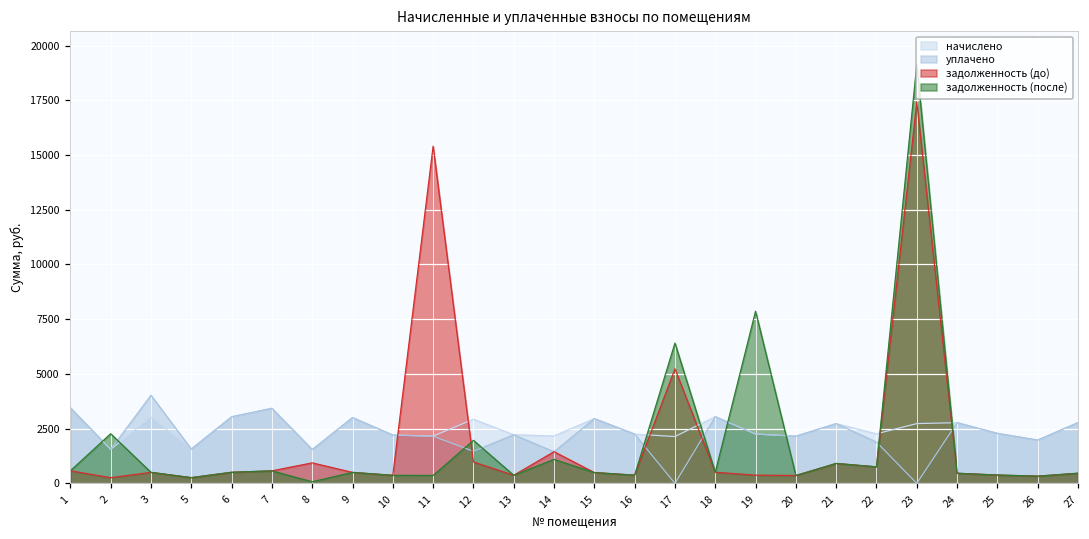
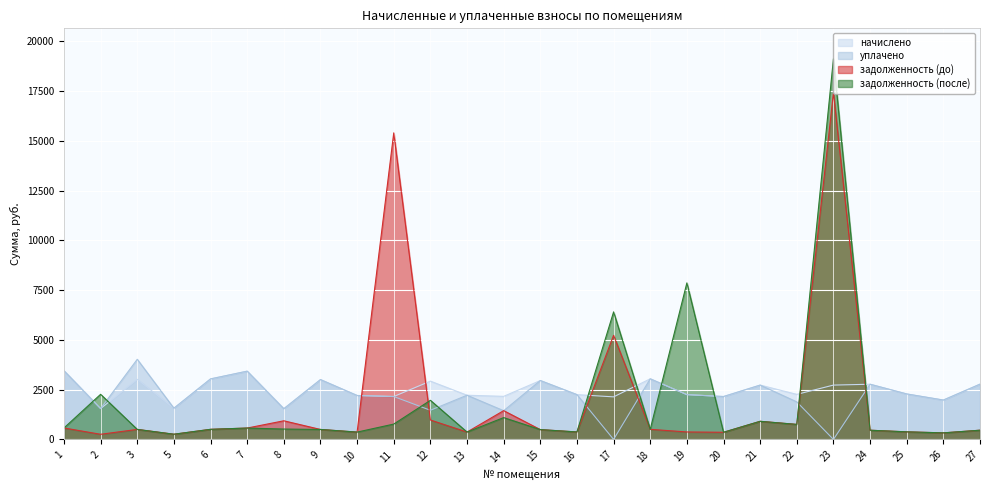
  {
    "задолженность (до)": {
      "2": 300,
      "8": 900,
      "11": 15400,
      "12": 1000,
      "17": 5200,
      "19": 400
    },
    "задолженность (после)": {
      "2": 2300,
-     "8": 100,
-     "11": 400,
+     "8": 500,
+     "11": 800,
      "12": 2000,
      "14": 1100,
      "17": 6400,
      "19": 7900
    }
  }
